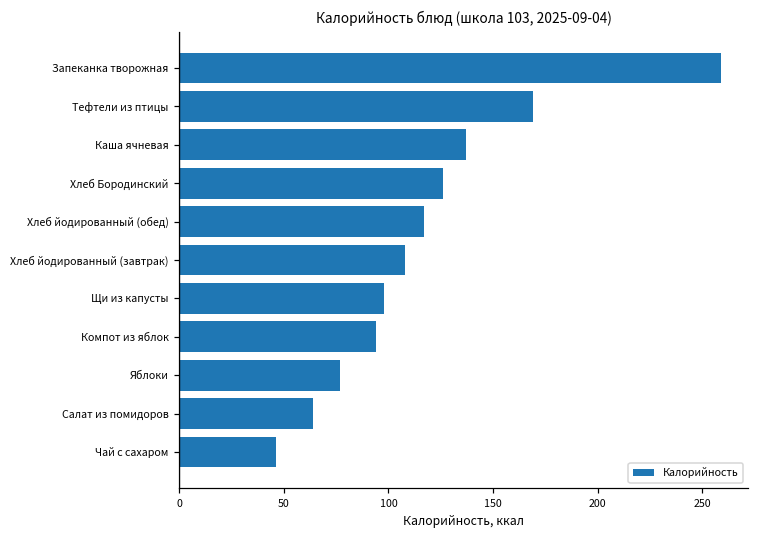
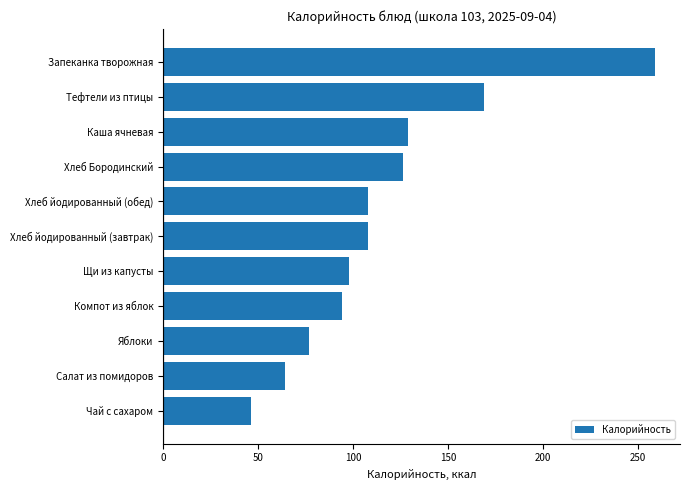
  {
    "Запеканка творожная": 259,
    "Тефтели из птицы": 169,
-   "Каша ячневая": 137,
+   "Каша ячневая": 129,
    "Хлеб Бородинский": 126,
-   "Хлеб йодированный (обед)": 117,
+   "Хлеб йодированный (обед)": 108,
    "Хлеб йодированный (завтрак)": 108,
    "Щи из капусты": 98,
    "Компот из яблок": 94,
    "Яблоки": 77,
    "Салат из помидоров": 64,
    "Чай с сахаром": 46
  }
